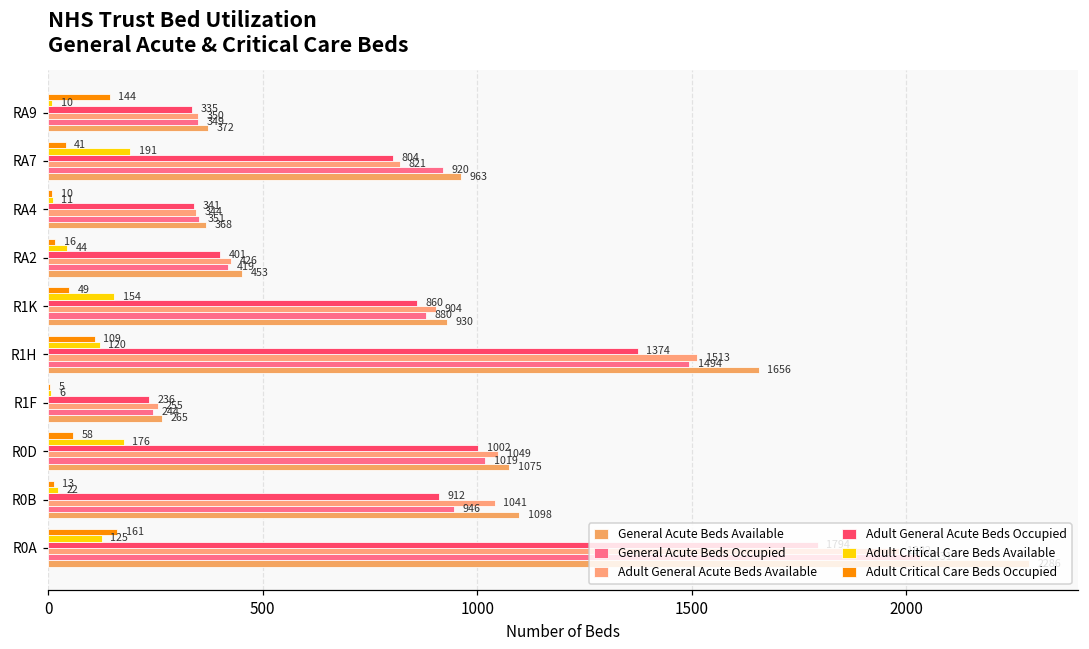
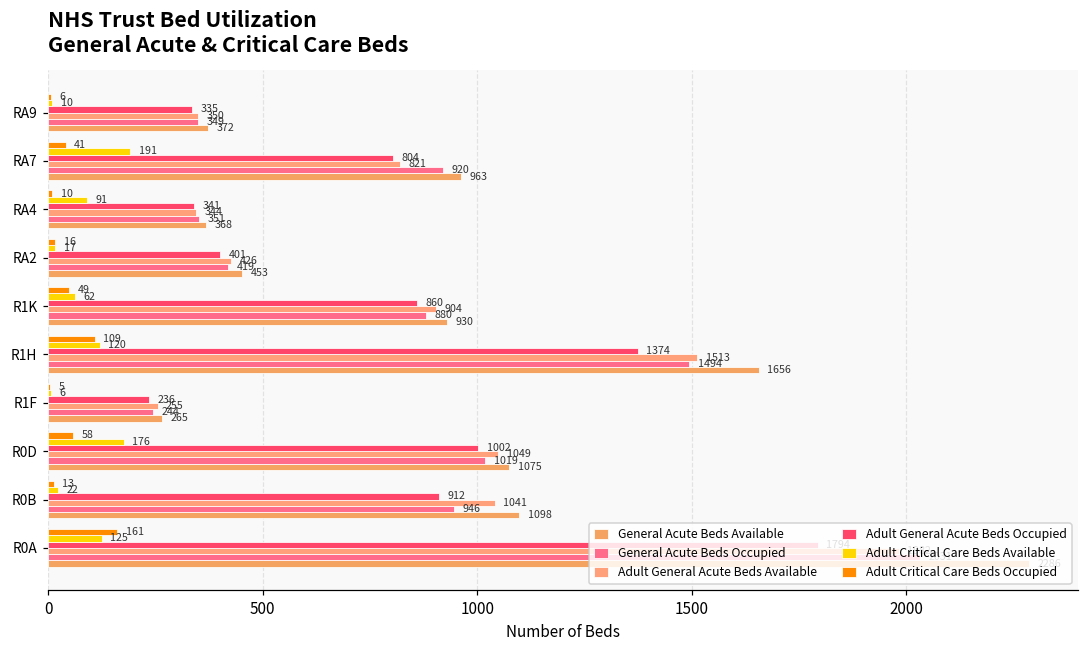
  {
    "Adult Critical Care Beds Available": {
      "RA7": 191,
-     "RA4": 11,
-     "RA2": 44,
-     "R1K": 154,
+     "RA4": 91,
+     "RA2": 17,
+     "R1K": 62,
      "R0D": 176,
      "R0A": 125
    },
    "Adult Critical Care Beds Occupied": {
-     "RA9": 144,
+     "RA9": 6,
      "RA7": 41,
      "RA4": 10,
      "R0D": 58,
      "R0A": 161
    }
  }
